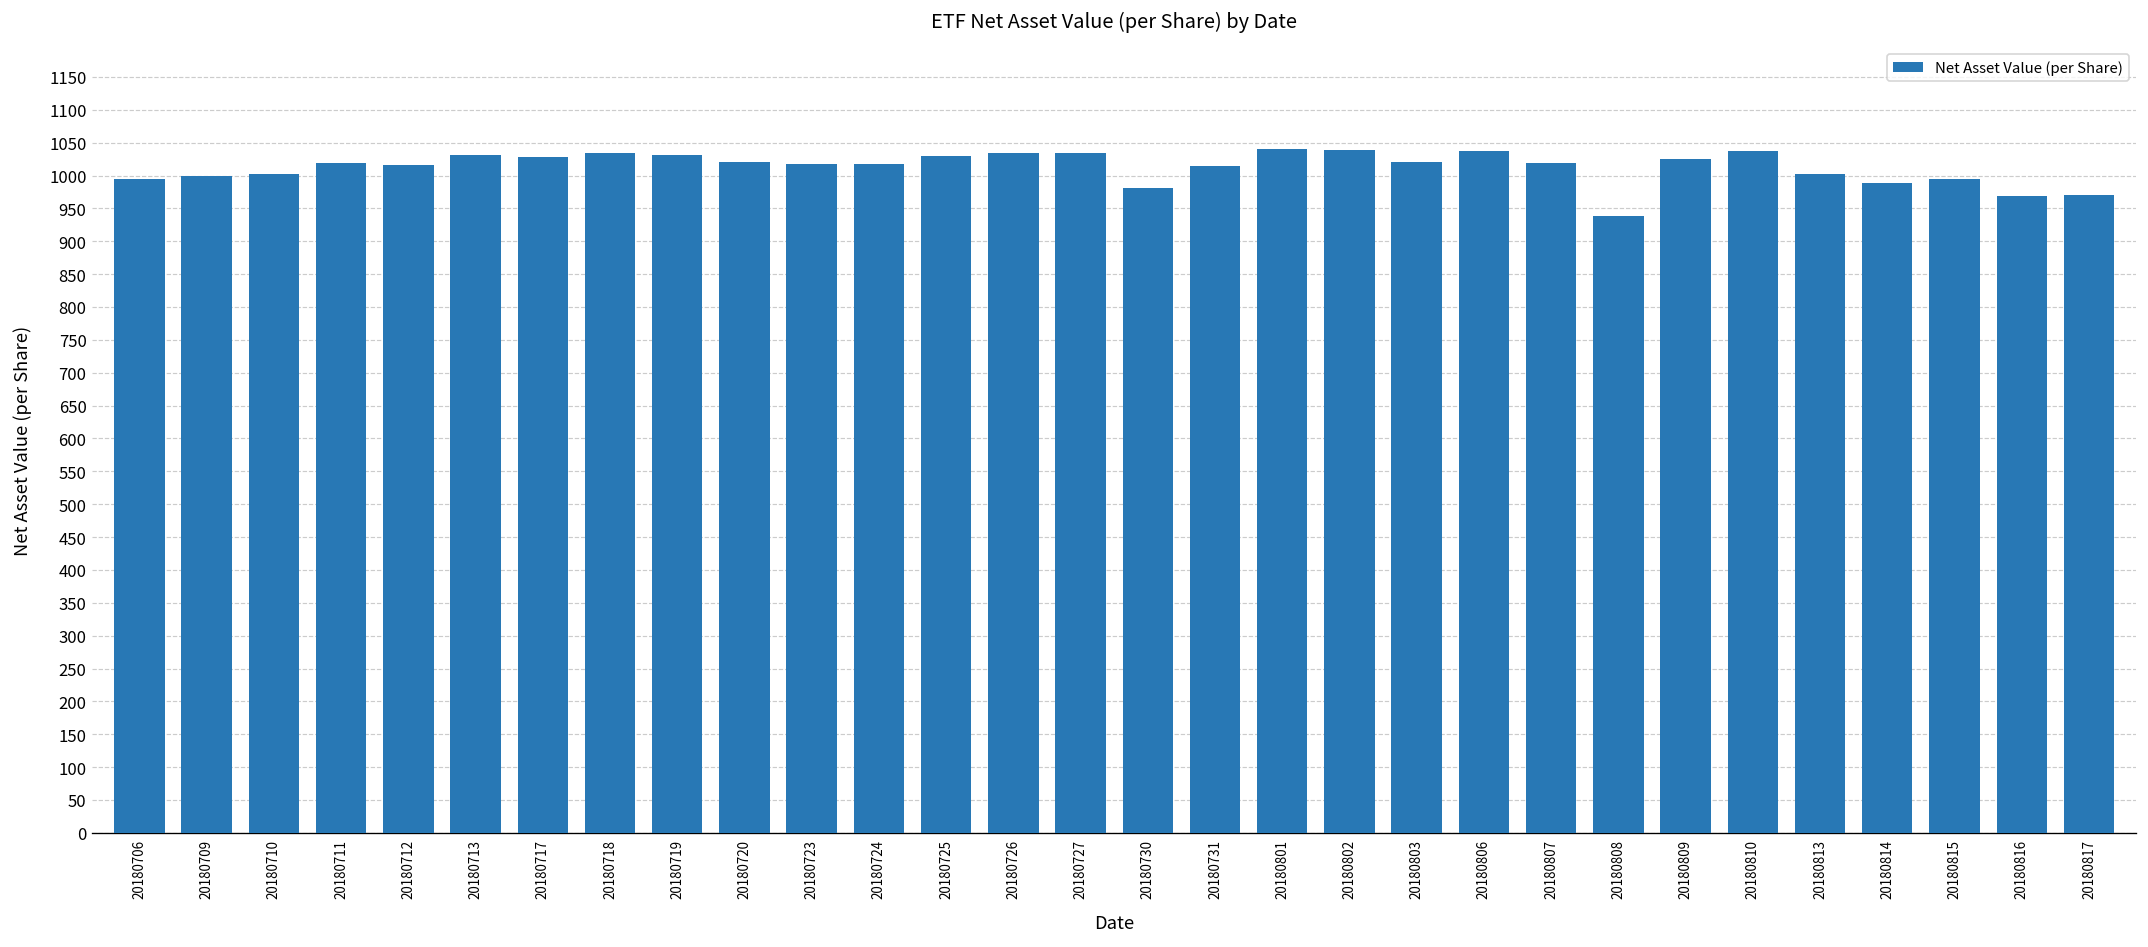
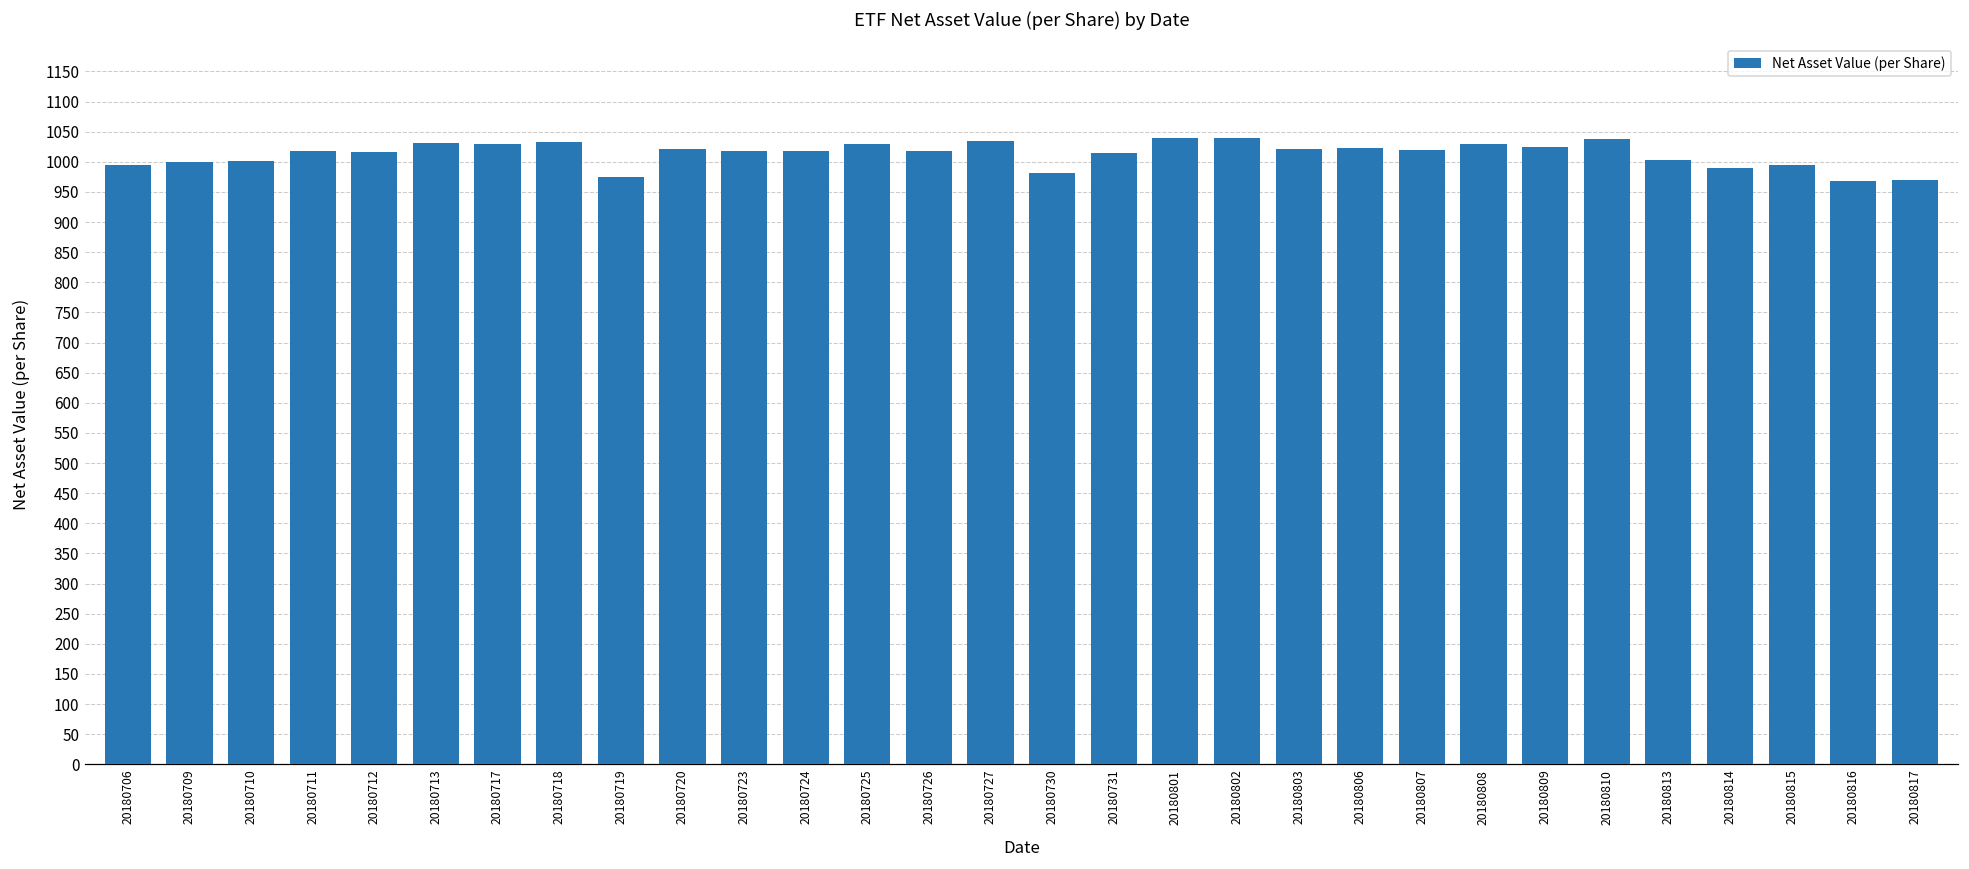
  {
    "20180706": 990,
    "20180709": 1000,
    "20180710": 1000,
    "20180711": 1020,
    "20180712": 1020,
    "20180713": 1030,
    "20180717": 1030,
    "20180718": 1030,
-   "20180719": 1030,
+   "20180719": 980,
    "20180720": 1020,
    "20180723": 1020,
    "20180724": 1020,
    "20180725": 1030,
-   "20180726": 1030,
+   "20180726": 1020,
    "20180727": 1030,
    "20180730": 980,
    "20180731": 1020,
    "20180801": 1040,
    "20180802": 1040,
    "20180803": 1020,
-   "20180806": 1040,
+   "20180806": 1020,
    "20180807": 1020,
-   "20180808": 940,
+   "20180808": 1030,
    "20180809": 1020,
    "20180810": 1040,
    "20180813": 1000,
    "20180814": 990,
    "20180815": 990,
    "20180816": 970,
    "20180817": 970
  }
